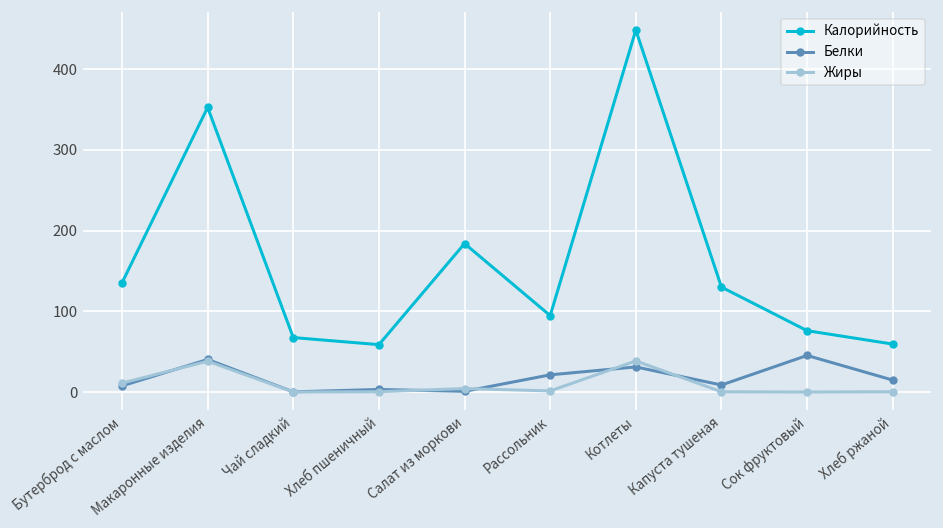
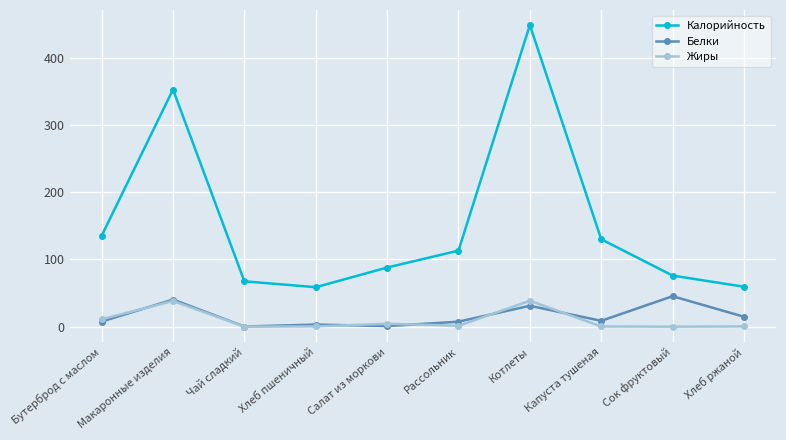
  {
    "Калорийность": {
      "Бутерброд с маслом": 140,
      "Макаронные изделия": 350,
      "Чай сладкий": 70,
      "Хлеб пшеничный": 60,
-     "Салат из моркови": 180,
-     "Рассольник": 90,
+     "Салат из моркови": 90,
+     "Рассольник": 110,
      "Котлеты": 450,
      "Капуста тушеная": 130,
      "Сок фруктовый": 80,
      "Хлеб ржаной": 60
    },
    "Белки": {
-     "Рассольник": 20,
+     "Рассольник": 10,
      "Котлеты": 30,
      "Капуста тушеная": 10,
      "Сок фруктовый": 50,
      "Хлеб ржаной": 10
    },
    "Жиры": {
      "Рассольник": 0,
      "Котлеты": 40,
      "Капуста тушеная": 0,
      "Сок фруктовый": 0,
      "Хлеб ржаной": 0
    }
  }
